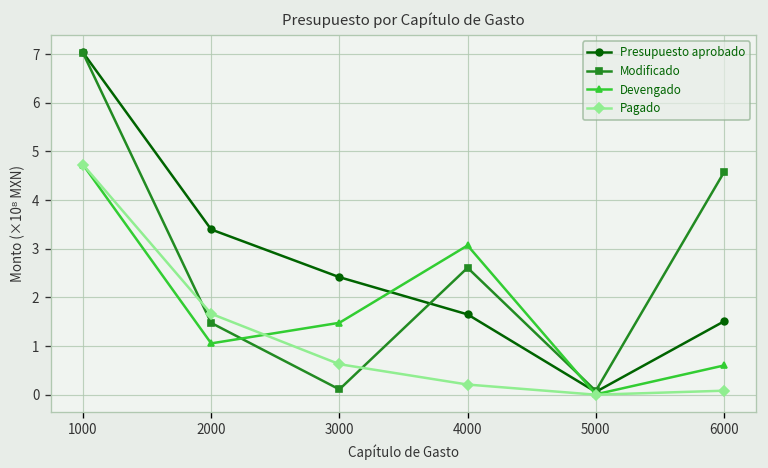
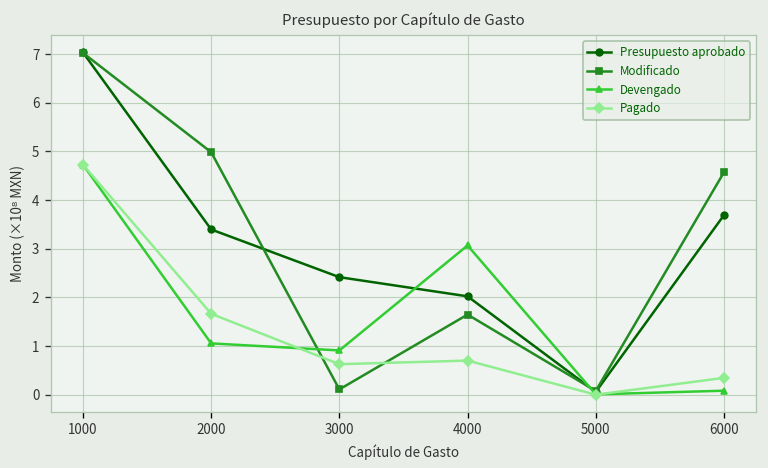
  {
    "Presupuesto aprobado": {
      "2000": 3.4,
      "3000": 2.4,
-     "4000": 1.7,
-     "6000": 1.5
+     "4000": 2.0,
+     "6000": 3.7
    },
    "Modificado": {
-     "2000": 1.5,
+     "2000": 5.0,
      "3000": 0.1,
-     "4000": 2.6,
+     "4000": 1.6,
      "6000": 4.6
    },
    "Devengado": {
      "2000": 1.1,
-     "3000": 1.5,
+     "3000": 0.9,
      "4000": 3.1,
-     "6000": 0.6
+     "6000": 0.1
    },
    "Pagado": {
      "2000": 1.7,
      "3000": 0.6,
-     "4000": 0.2,
-     "6000": 0.1
+     "4000": 0.7,
+     "6000": 0.3
    }
  }
